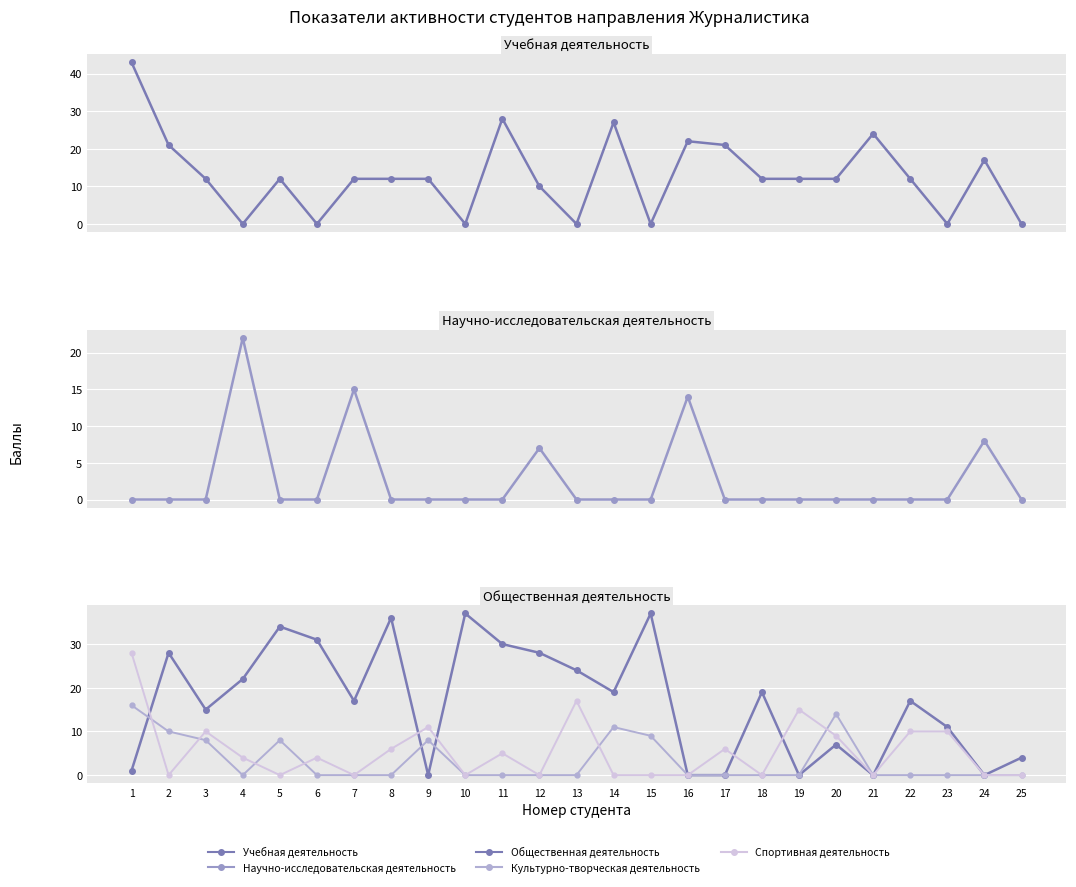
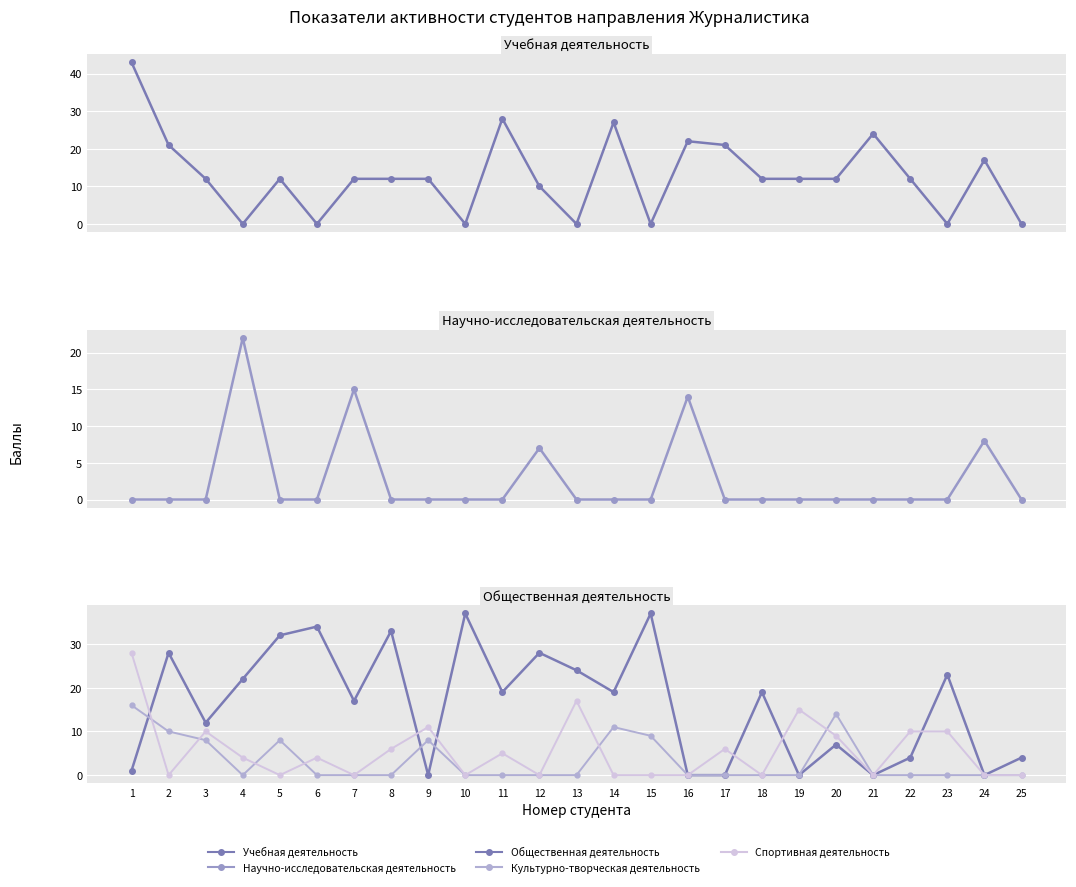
  {
    "Общественная деятельность": {
      "Общественная деятельность": {
        "1": 1,
        "2": 28,
-       "3": 15,
+       "3": 12,
        "4": 22,
-       "5": 34,
-       "6": 31,
+       "5": 32,
+       "6": 34,
        "7": 17,
-       "8": 36,
+       "8": 33,
        "9": 0,
        "10": 37,
-       "11": 30,
+       "11": 19,
        "12": 28,
        "13": 24,
        "14": 19,
        "15": 37,
        "18": 19,
        "20": 7,
-       "22": 17,
-       "23": 11,
+       "22": 4,
+       "23": 23,
        "25": 4
      }
    }
  }
